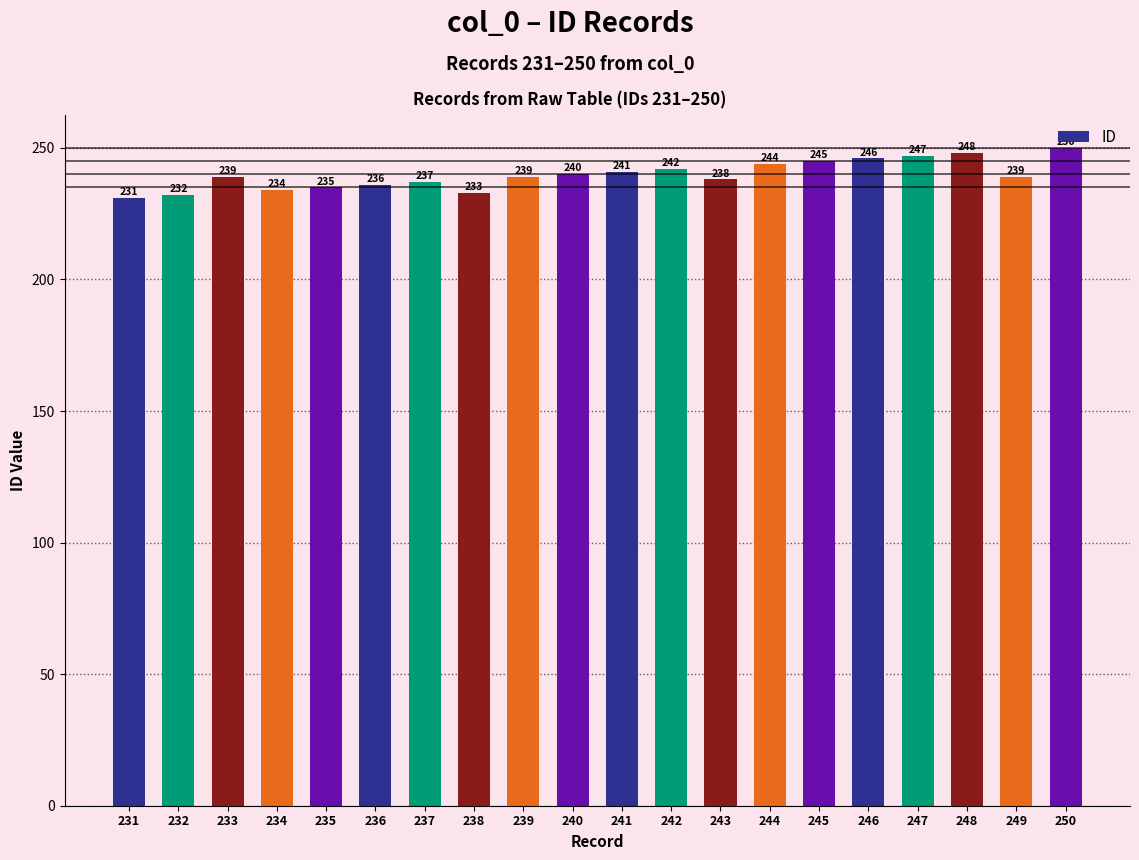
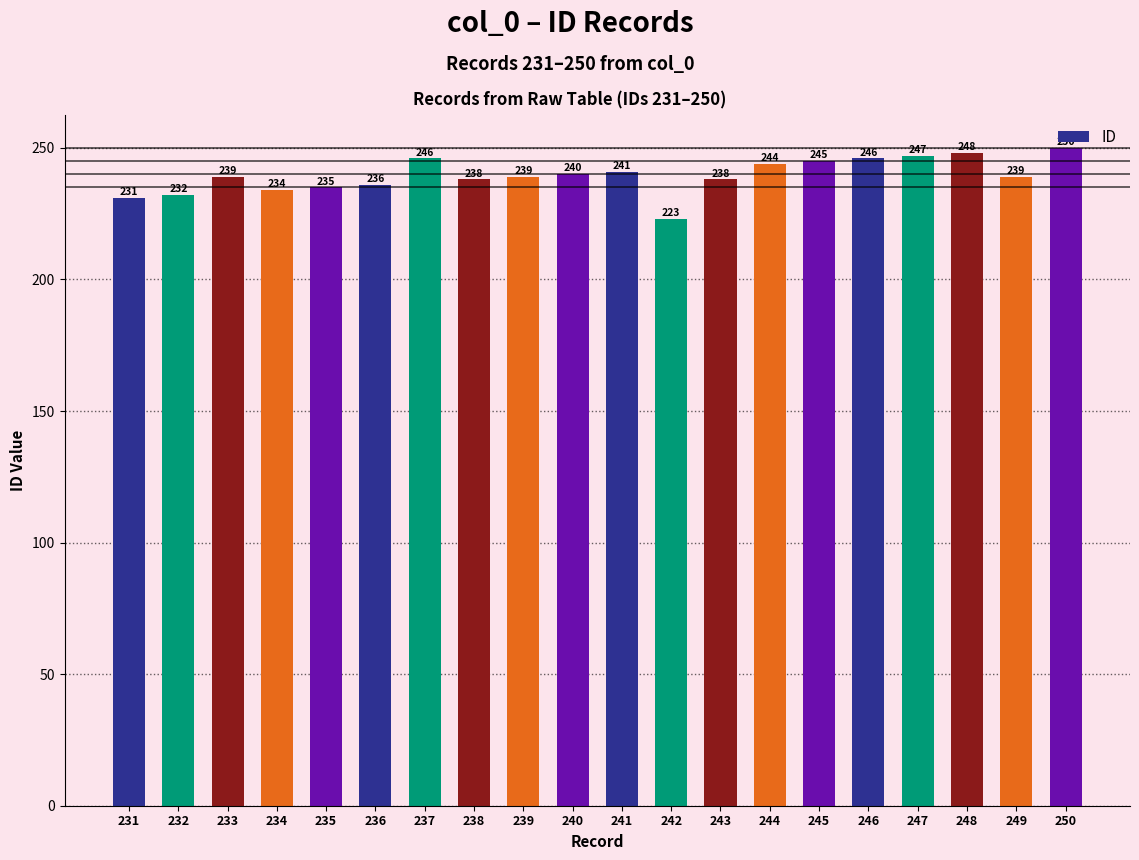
  {
    "231": 231,
    "232": 232,
    "233": 239,
    "234": 234,
    "235": 235,
    "236": 236,
-   "237": 237,
-   "238": 233,
+   "237": 246,
+   "238": 238,
    "239": 239,
    "240": 240,
    "241": 241,
-   "242": 242,
+   "242": 223,
    "243": 238,
    "244": 244,
    "245": 245,
    "246": 246,
    "247": 247,
    "248": 248,
    "249": 239,
    "250": 250
  }
